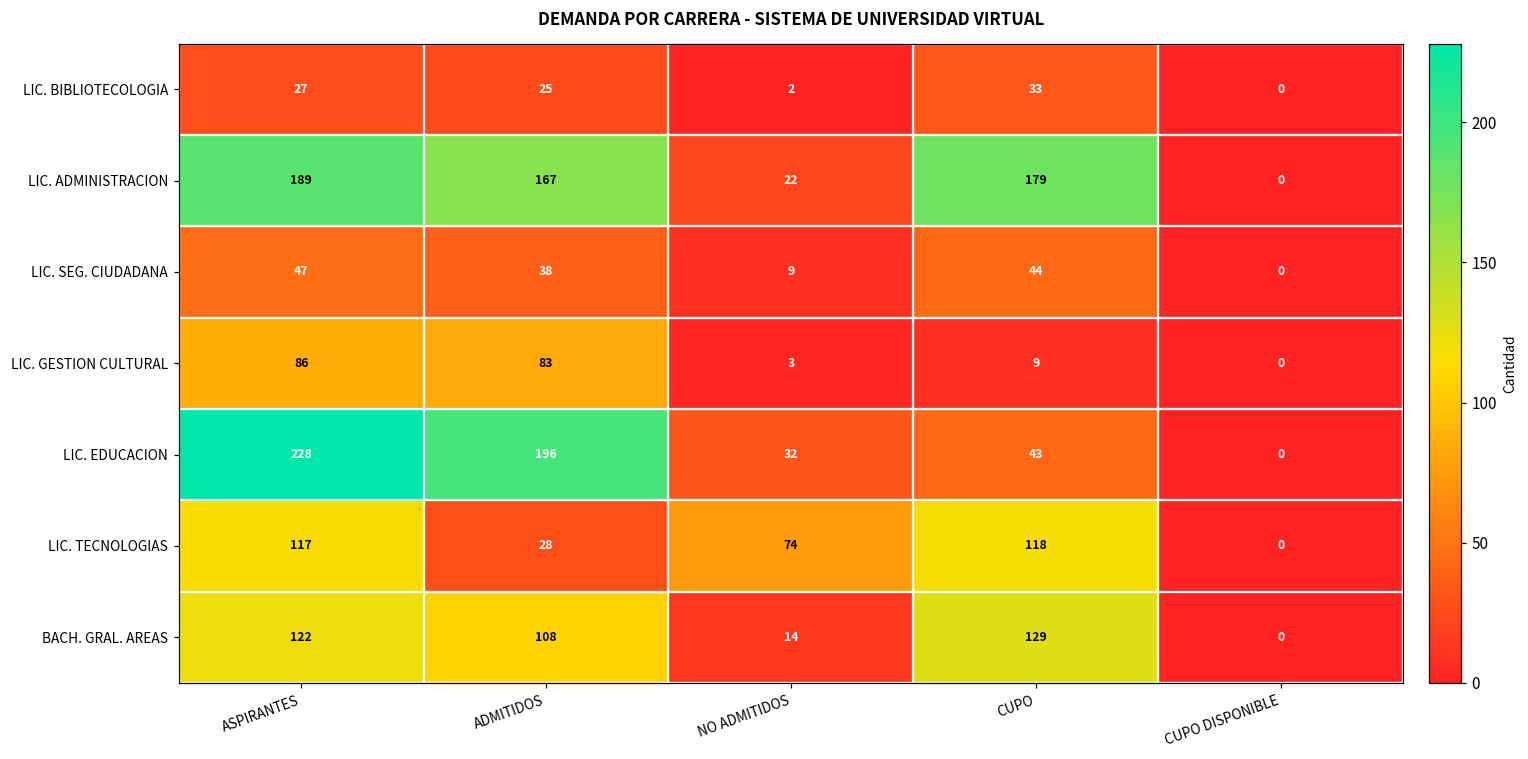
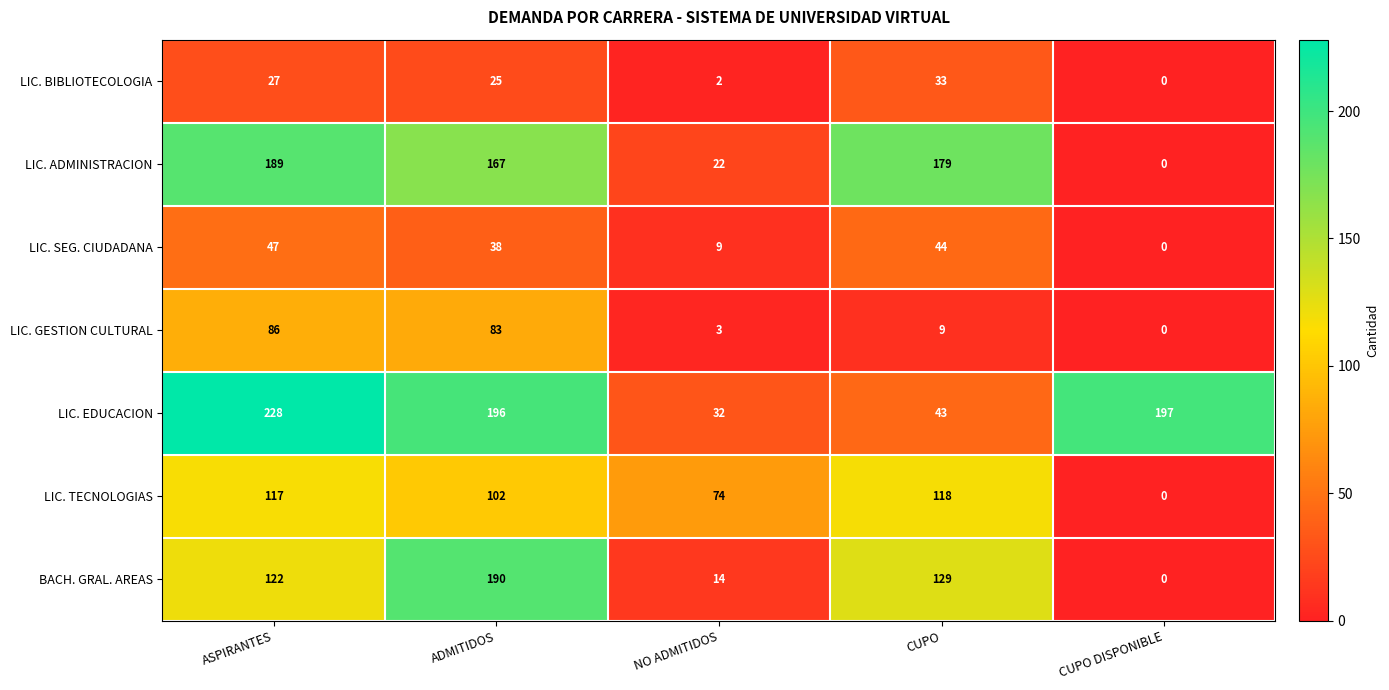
  {
    "LIC. BIBLIOTECOLOGIA": {
      "ASPIRANTES": 27,
      "ADMITIDOS": 25,
      "NO ADMITIDOS": 2,
      "CUPO": 33,
      "CUPO DISPONIBLE": 0
    },
    "LIC. ADMINISTRACION": {
      "ASPIRANTES": 189,
      "ADMITIDOS": 167,
      "NO ADMITIDOS": 22,
      "CUPO": 179,
      "CUPO DISPONIBLE": 0
    },
    "LIC. SEG. CIUDADANA": {
      "ASPIRANTES": 47,
      "ADMITIDOS": 38,
      "NO ADMITIDOS": 9,
      "CUPO": 44,
      "CUPO DISPONIBLE": 0
    },
    "LIC. GESTION CULTURAL": {
      "ASPIRANTES": 86,
      "ADMITIDOS": 83,
      "NO ADMITIDOS": 3,
      "CUPO": 9,
      "CUPO DISPONIBLE": 0
    },
    "LIC. EDUCACION": {
      "ASPIRANTES": 228,
      "ADMITIDOS": 196,
      "NO ADMITIDOS": 32,
      "CUPO": 43,
-     "CUPO DISPONIBLE": 0
+     "CUPO DISPONIBLE": 197
    },
    "LIC. TECNOLOGIAS": {
      "ASPIRANTES": 117,
-     "ADMITIDOS": 28,
+     "ADMITIDOS": 102,
      "NO ADMITIDOS": 74,
      "CUPO": 118,
      "CUPO DISPONIBLE": 0
    },
    "BACH. GRAL. AREAS": {
      "ASPIRANTES": 122,
-     "ADMITIDOS": 108,
+     "ADMITIDOS": 190,
      "NO ADMITIDOS": 14,
      "CUPO": 129,
      "CUPO DISPONIBLE": 0
    }
  }
